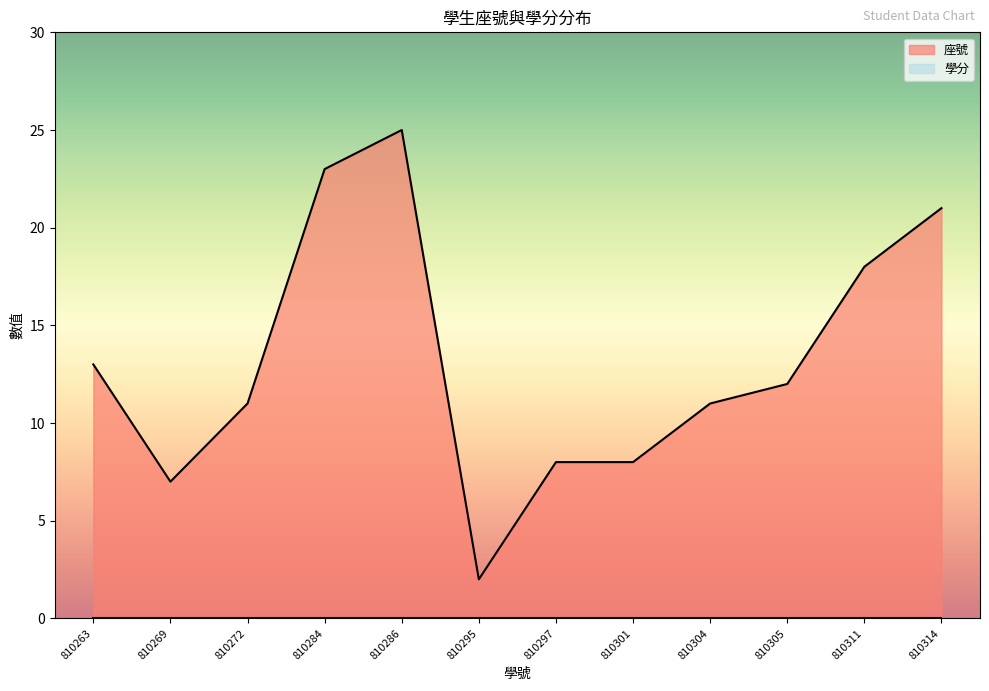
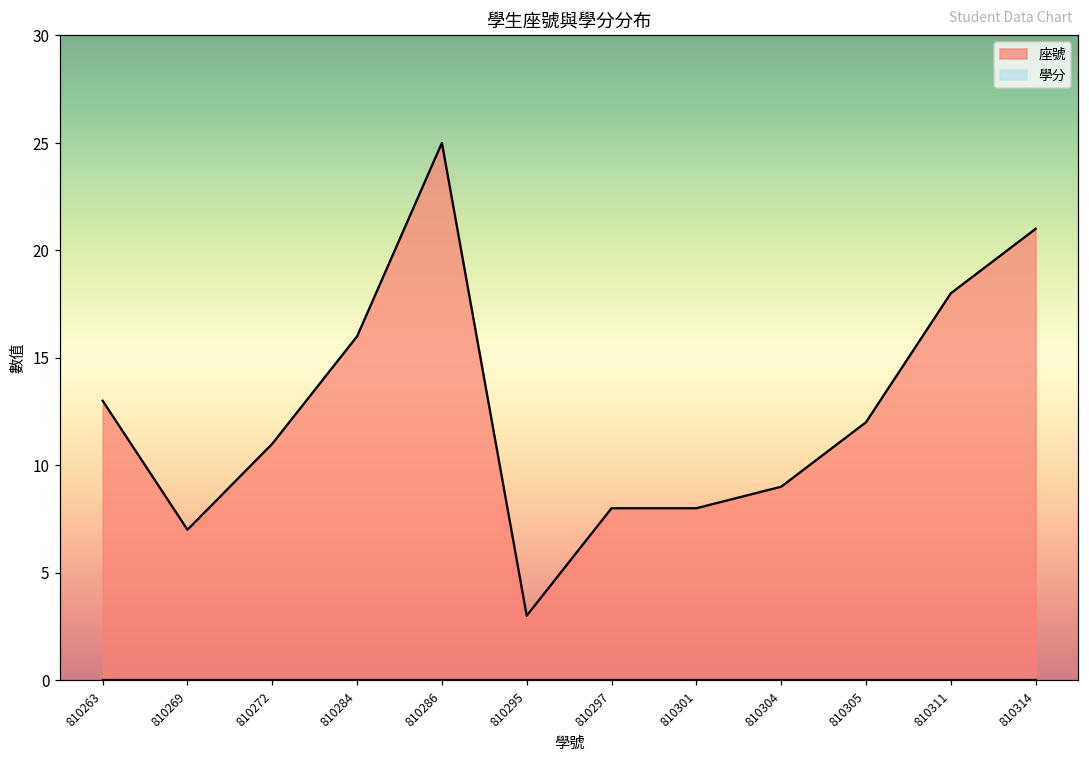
  {
    "座號": {
      "810263": 13,
      "810269": 7,
      "810272": 11,
-     "810284": 23,
+     "810284": 16,
      "810286": 25,
-     "810295": 2,
+     "810295": 3,
      "810297": 8,
      "810301": 8,
-     "810304": 11,
+     "810304": 9,
      "810305": 12,
      "810311": 18,
      "810314": 21
    },
    "學分": {
      "810263": 0,
      "810269": 0,
      "810272": 0,
      "810284": 0,
      "810286": 0,
      "810295": 0,
      "810297": 0,
      "810301": 0,
      "810304": 0,
      "810305": 0,
      "810311": 0,
      "810314": 0
    }
  }
